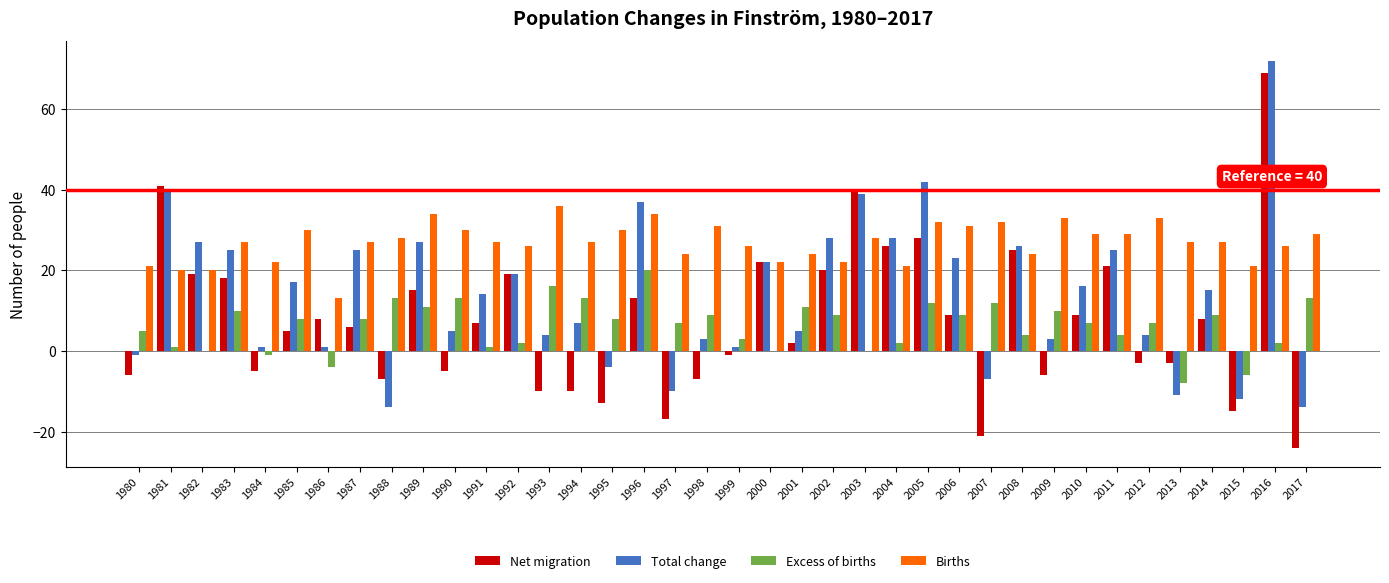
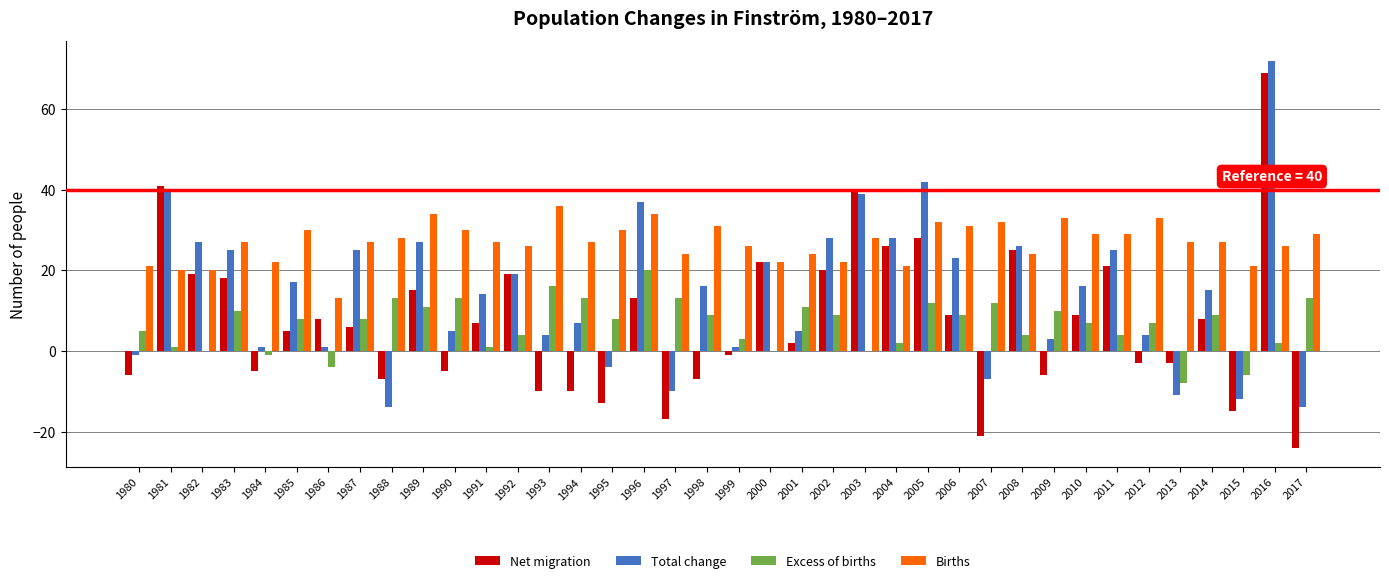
  {
    "Net migration": {
      "1980": -6,
      "1981": 41,
      "1982": 19,
      "1983": 18,
      "1984": -5,
      "1985": 5,
      "1986": 8,
      "1987": 6,
      "1988": -7,
      "1989": 15,
      "1990": -5,
      "1991": 7,
      "1992": 19,
      "1993": -10,
      "1994": -10,
      "1995": -13,
      "1996": 13,
      "1997": -17,
      "1998": -7,
      "1999": -1,
      "2000": 22,
      "2001": 2,
      "2002": 20,
      "2003": 40,
      "2004": 26,
      "2005": 28,
      "2006": 9,
      "2007": -21,
      "2008": 25,
      "2009": -6,
      "2010": 9,
      "2011": 21,
      "2012": -3,
      "2013": -3,
      "2014": 8,
      "2015": -15,
      "2016": 69,
      "2017": -24
    },
    "Total change": {
      "1980": -1,
      "1981": 40,
      "1982": 27,
      "1983": 25,
      "1984": 1,
      "1985": 17,
      "1986": 1,
      "1987": 25,
      "1988": -14,
      "1989": 27,
      "1990": 5,
      "1991": 14,
      "1992": 19,
      "1993": 4,
      "1994": 7,
      "1995": -4,
      "1996": 37,
      "1997": -10,
-     "1998": 3,
+     "1998": 16,
      "1999": 1,
      "2000": 22,
      "2001": 5,
      "2002": 28,
      "2003": 39,
      "2004": 28,
      "2005": 42,
      "2006": 23,
      "2007": -7,
      "2008": 26,
      "2009": 3,
      "2010": 16,
      "2011": 25,
      "2012": 4,
      "2013": -11,
      "2014": 15,
      "2015": -12,
      "2017": -14
    },
    "Excess of births": {
      "1980": 5,
      "1981": 1,
      "1982": 0,
      "1983": 10,
      "1984": -1,
      "1985": 8,
      "1986": -4,
      "1987": 8,
      "1988": 13,
      "1989": 11,
      "1990": 13,
      "1991": 1,
-     "1992": 2,
+     "1992": 4,
      "1993": 16,
      "1994": 13,
      "1995": 8,
      "1996": 20,
-     "1997": 7,
+     "1997": 13,
      "1998": 9,
      "1999": 3,
      "2000": 0,
      "2001": 11,
      "2002": 9,
      "2003": 0,
      "2004": 2,
      "2005": 12,
      "2006": 9,
      "2007": 12,
      "2008": 4,
      "2009": 10,
      "2010": 7,
      "2011": 4,
      "2012": 7,
      "2013": -8,
      "2014": 9,
      "2015": -6,
      "2016": 2,
      "2017": 13
    },
    "Births": {
      "1980": 21,
      "1981": 20,
      "1982": 20,
      "1983": 27,
      "1984": 22,
      "1985": 30,
      "1986": 13,
      "1987": 27,
      "1988": 28,
      "1989": 34,
      "1990": 30,
      "1991": 27,
      "1992": 26,
      "1993": 36,
      "1994": 27,
      "1995": 30,
      "1996": 34,
      "1997": 24,
      "1998": 31,
      "1999": 26,
      "2000": 22,
      "2001": 24,
      "2002": 22,
      "2003": 28,
      "2004": 21,
      "2005": 32,
      "2006": 31,
      "2007": 32,
      "2008": 24,
      "2009": 33,
      "2010": 29,
      "2011": 29,
      "2012": 33,
      "2013": 27,
      "2014": 27,
      "2015": 21,
      "2016": 26,
      "2017": 29
    }
  }
